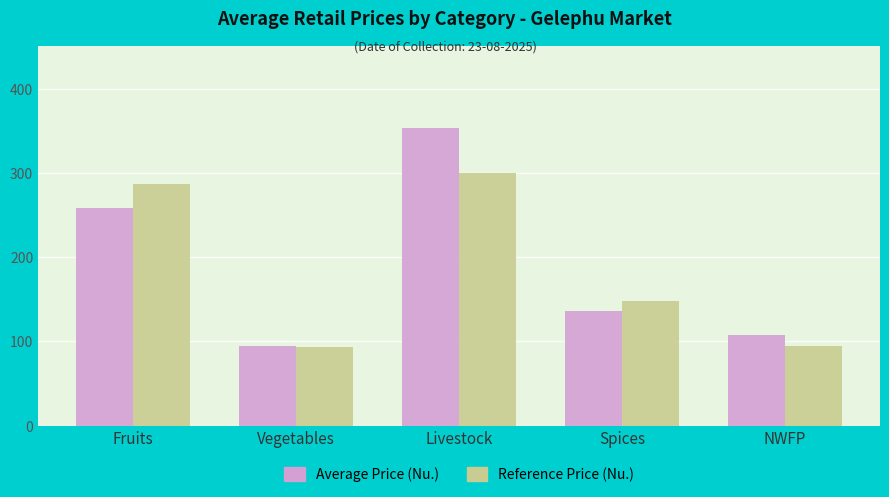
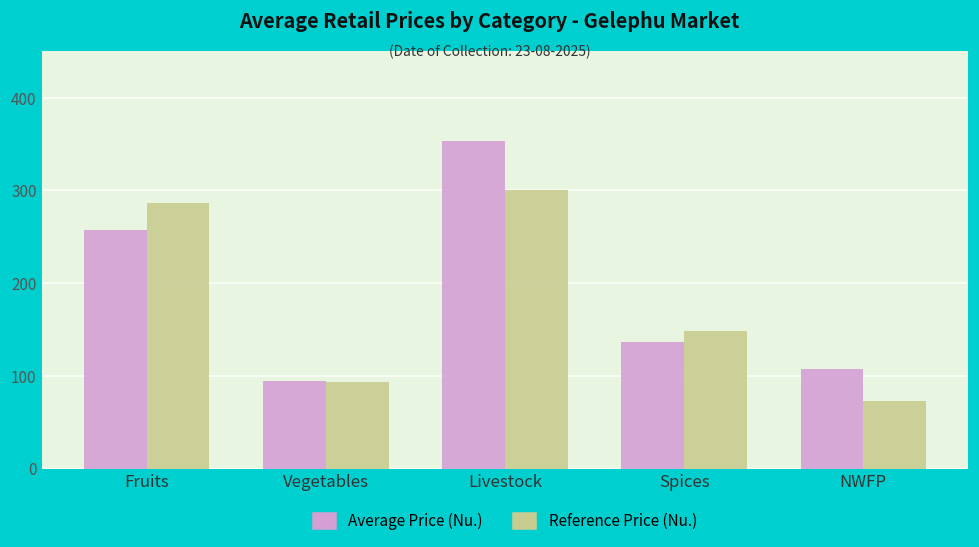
  {
    "Average Price (Nu.)": {
      "Fruits": 260,
      "Vegetables": 90,
      "Livestock": 350,
      "Spices": 140,
      "NWFP": 110
    },
    "Reference Price (Nu.)": {
      "Fruits": 290,
      "Vegetables": 90,
      "Livestock": 300,
      "Spices": 150,
-     "NWFP": 100
+     "NWFP": 70
    }
  }
